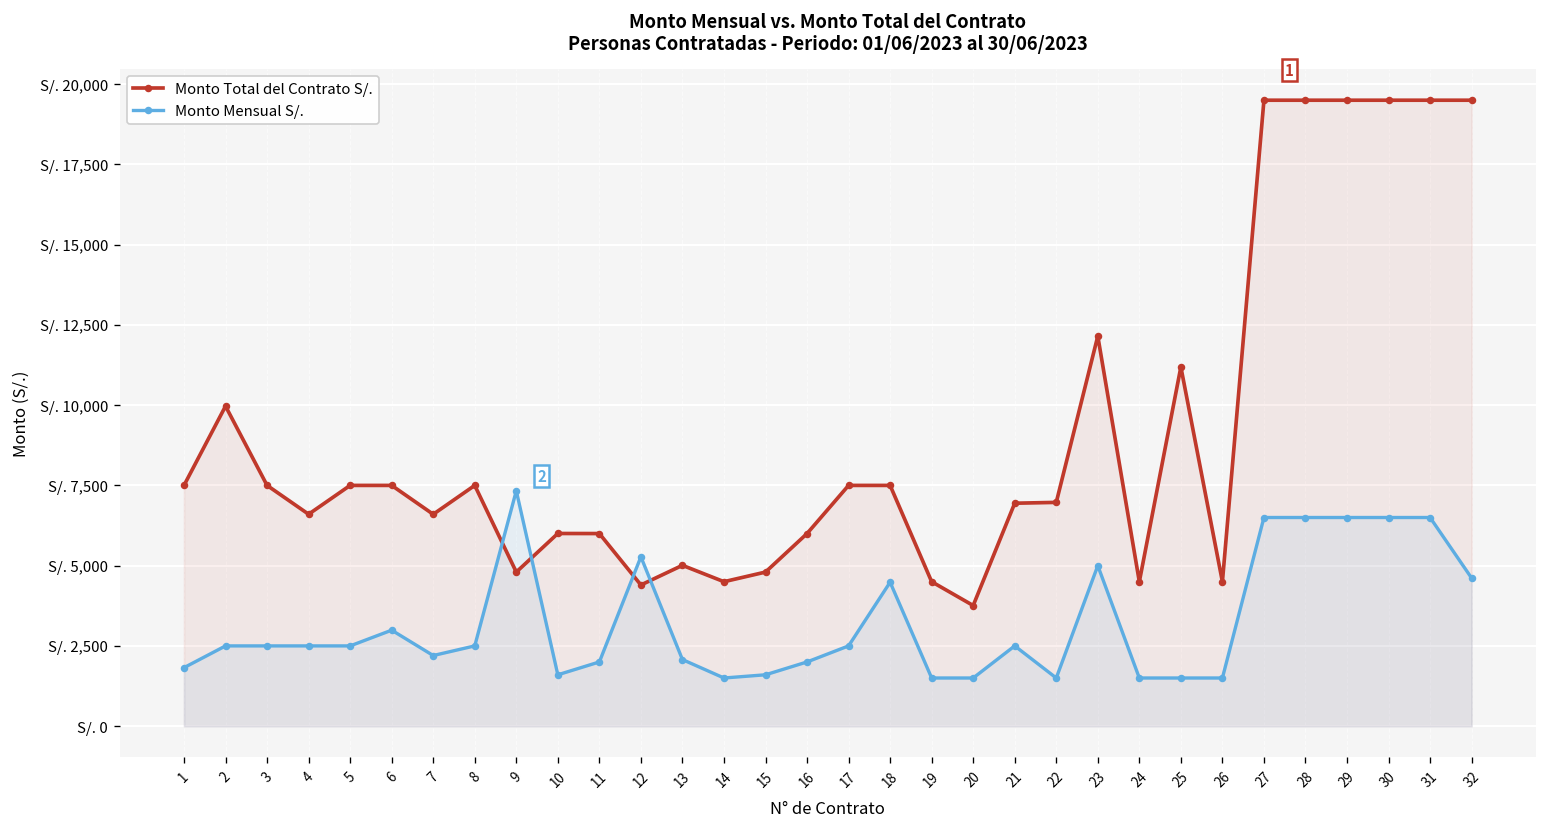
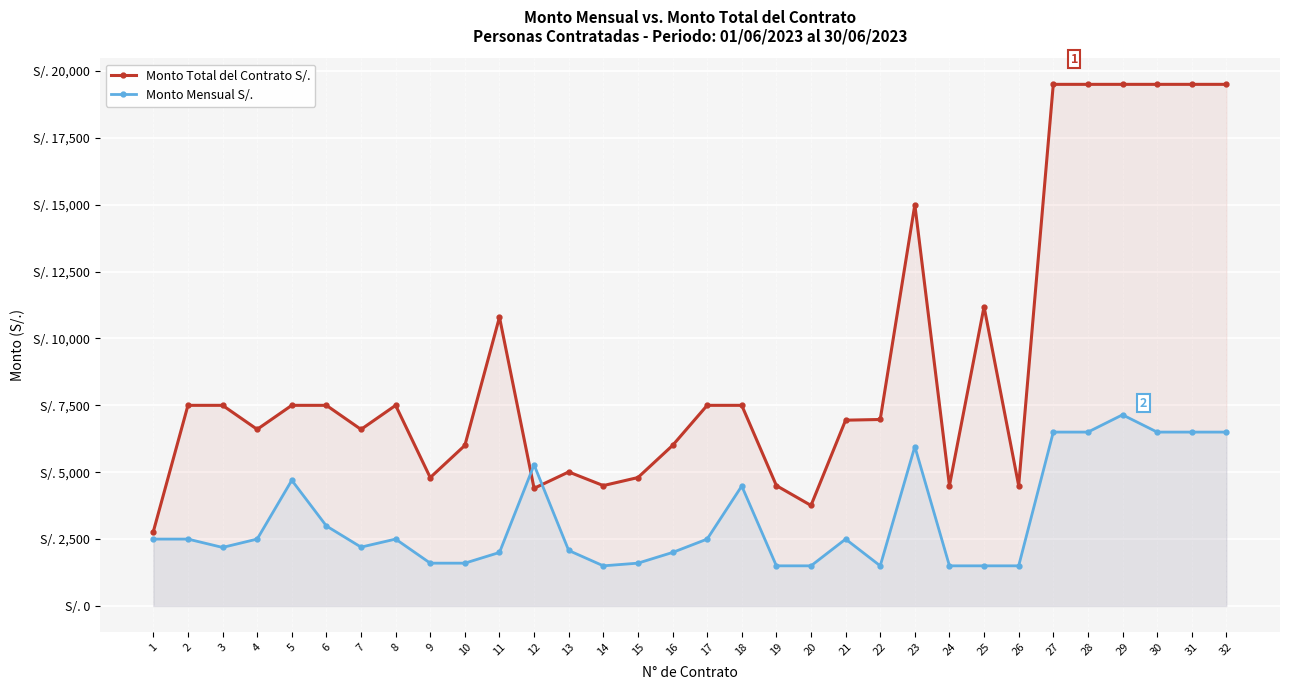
  {
    "Monto Total del Contrato S/.": {
-     "1": "S/. 7,500",
-     "2": "S/. 10,000",
+     "1": "S/. 2,800",
+     "2": "S/. 7,500",
      "3": "S/. 7,500",
      "4": "S/. 6,600",
      "5": "S/. 7,500",
      "6": "S/. 7,500",
      "7": "S/. 6,600",
      "8": "S/. 7,500",
      "9": "S/. 4,800",
      "10": "S/. 6,000",
-     "11": "S/. 6,000",
+     "11": "S/. 10,800",
      "12": "S/. 4,400",
      "13": "S/. 5,000",
      "14": "S/. 4,500",
      "15": "S/. 4,800",
      "16": "S/. 6,000",
      "17": "S/. 7,500",
      "18": "S/. 7,500",
      "19": "S/. 4,500",
      "20": "S/. 3,800",
      "21": "S/. 6,900",
      "22": "S/. 7,000",
-     "23": "S/. 12,200",
+     "23": "S/. 15,000",
      "24": "S/. 4,500",
      "25": "S/. 11,200",
      "26": "S/. 4,500",
      "27": "S/. 19,500",
      "29": "S/. 19,500",
      "30": "S/. 19,500",
      "31": "S/. 19,500",
      "32": "S/. 19,500"
    },
    "Monto Mensual S/.": {
-     "1": "S/. 1,800",
+     "1": "S/. 2,500",
      "2": "S/. 2,500",
-     "3": "S/. 2,500",
+     "3": "S/. 2,200",
      "4": "S/. 2,500",
-     "5": "S/. 2,500",
+     "5": "S/. 4,700",
      "6": "S/. 3,000",
      "7": "S/. 2,200",
      "8": "S/. 2,500",
-     "9": "S/. 7,300",
+     "9": "S/. 1,600",
      "10": "S/. 1,600",
      "11": "S/. 2,000",
      "12": "S/. 5,300",
      "13": "S/. 2,100",
      "14": "S/. 1,500",
      "15": "S/. 1,600",
      "16": "S/. 2,000",
      "17": "S/. 2,500",
      "18": "S/. 4,500",
      "19": "S/. 1,500",
      "20": "S/. 1,500",
      "21": "S/. 2,500",
      "22": "S/. 1,500",
-     "23": "S/. 5,000",
+     "23": "S/. 6,000",
      "24": "S/. 1,500",
      "25": "S/. 1,500",
      "26": "S/. 1,500",
      "27": "S/. 6,500",
      "28": "S/. 6,500",
-     "29": "S/. 6,500",
+     "29": "S/. 7,100",
      "30": "S/. 6,500",
      "31": "S/. 6,500",
-     "32": "S/. 4,600"
+     "32": "S/. 6,500"
    }
  }
